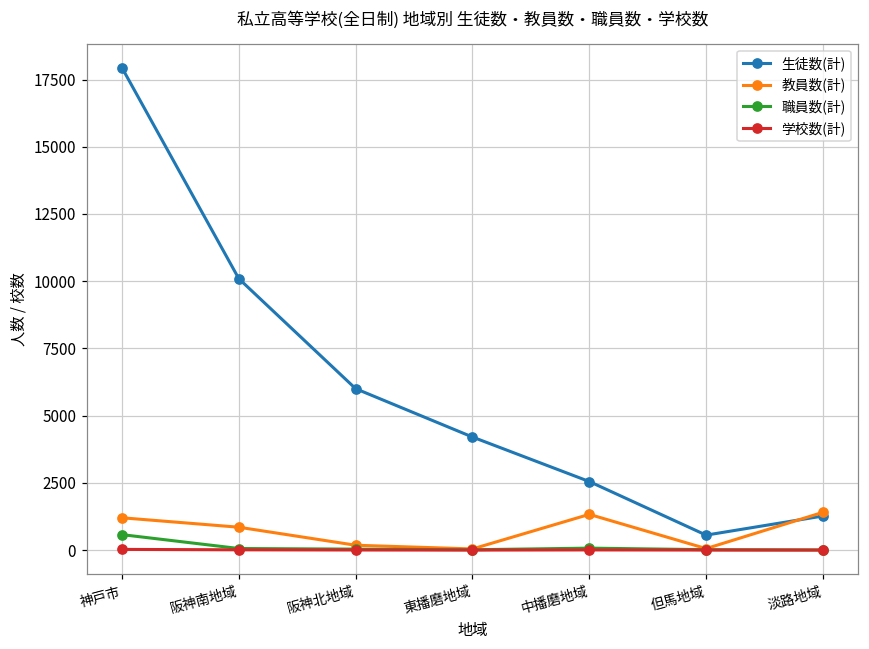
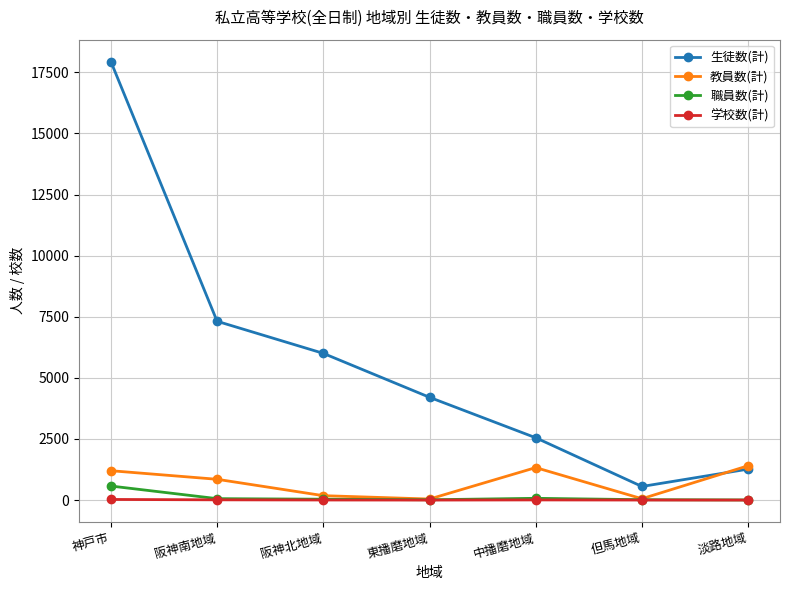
  {
    "生徒数(計)": {
      "神戸市": 17900,
-     "阪神南地域": 10100,
+     "阪神南地域": 7300,
      "阪神北地域": 6000,
      "東播磨地域": 4200,
      "中播磨地域": 2600,
      "但馬地域": 600,
      "淡路地域": 1300
    },
    "教員数(計)": {
      "神戸市": 1200,
      "阪神南地域": 900,
      "阪神北地域": 200,
      "中播磨地域": 1300,
      "淡路地域": 1400
    },
    "職員数(計)": {
      "神戸市": 600
    },
    "学校数(計)": {
      "神戸市": 0
    }
  }
